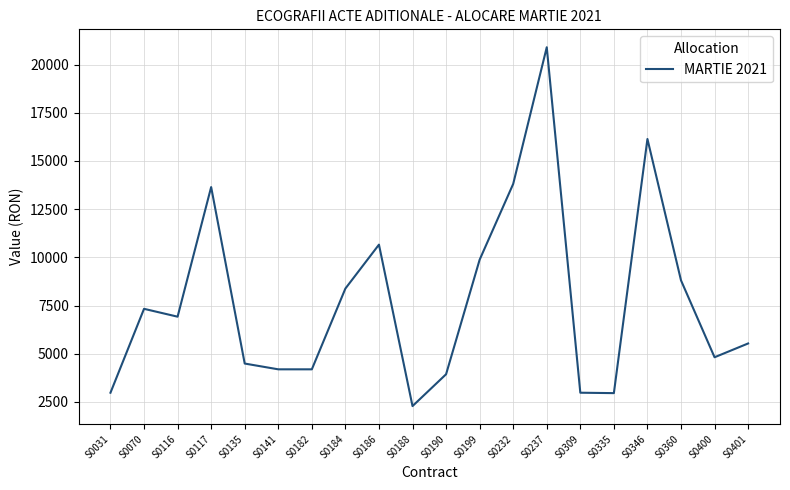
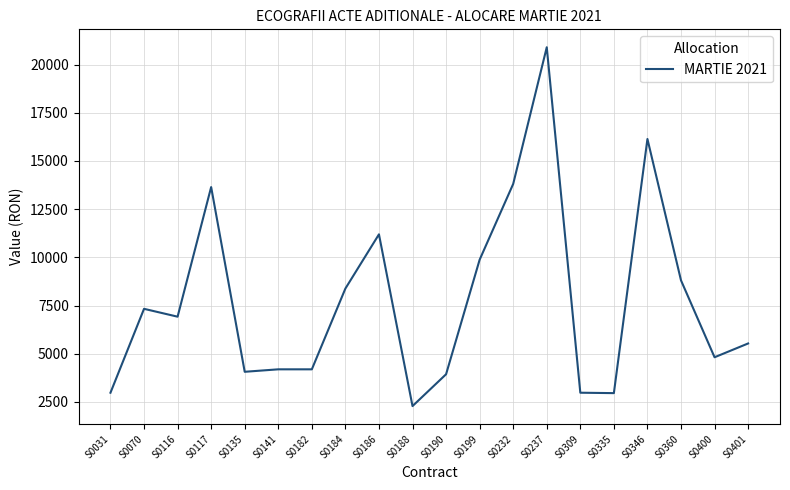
  {
    "S0031": 3000,
    "S0070": 7300,
    "S0116": 6900,
    "S0117": 13600,
-   "S0135": 4500,
+   "S0135": 4100,
    "S0141": 4200,
    "S0182": 4200,
    "S0184": 8400,
-   "S0186": 10700,
+   "S0186": 11200,
    "S0188": 2300,
    "S0190": 3900,
    "S0199": 9900,
    "S0232": 13800,
    "S0237": 20900,
    "S0309": 3000,
    "S0335": 3000,
    "S0346": 16100,
    "S0360": 8800,
    "S0400": 4800,
    "S0401": 5500
  }
